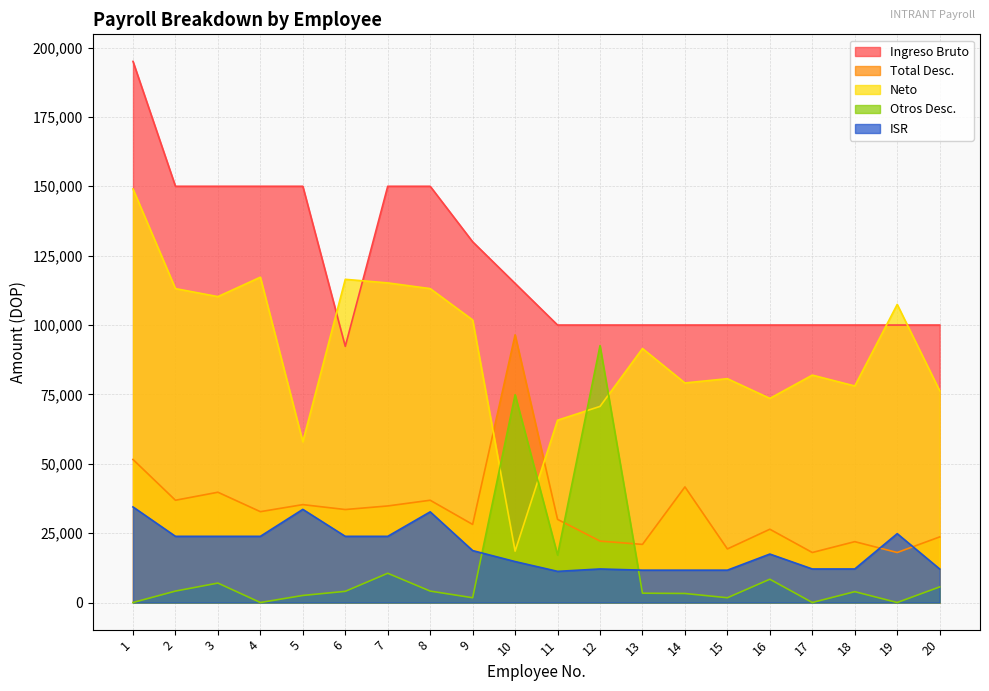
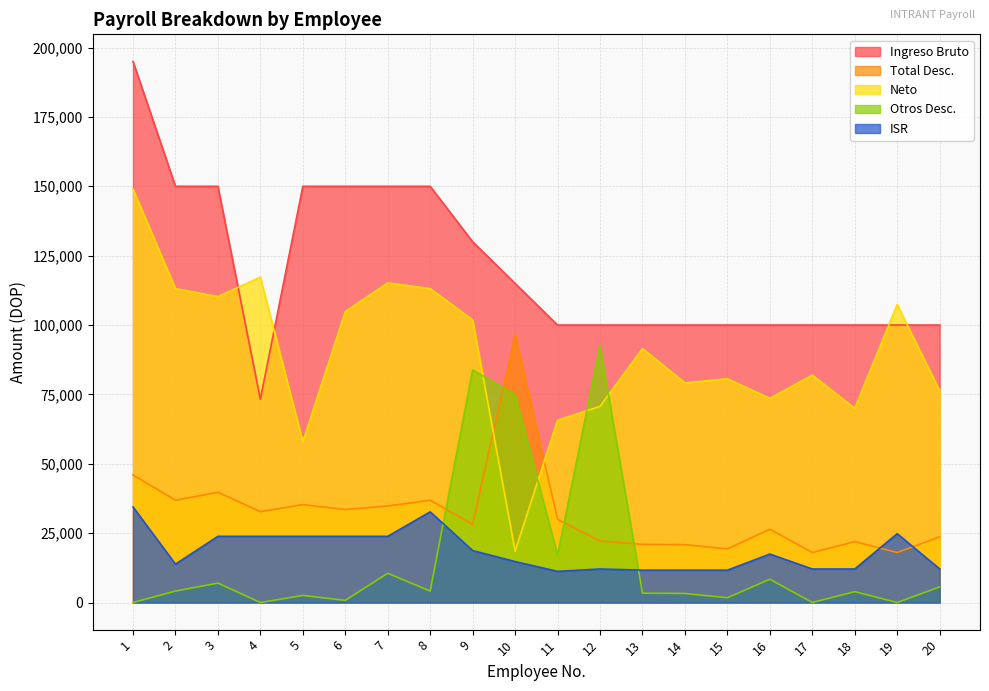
  {
    "Ingreso Bruto": {
      "1": "195,000",
      "2": "150,000",
      "3": "150,000",
-     "4": "150,000",
+     "4": "73,000",
      "5": "150,000",
-     "6": "92,000",
+     "6": "150,000",
      "7": "150,000",
      "8": "150,000",
      "9": "130,000",
      "10": "115,000",
      "11": "100,000",
      "12": "100,000",
      "13": "100,000",
      "14": "100,000",
      "15": "100,000",
      "16": "100,000",
      "17": "100,000",
      "18": "100,000",
      "19": "100,000",
      "20": "100,000"
    },
    "Total Desc.": {
-     "1": "52,000",
+     "1": "46,000",
      "2": "37,000",
      "3": "40,000",
      "4": "33,000",
      "5": "35,000",
      "6": "34,000",
      "7": "35,000",
      "8": "37,000",
      "9": "28,000",
      "10": "96,000",
      "11": "30,000",
      "12": "22,000",
      "13": "21,000",
-     "14": "42,000",
+     "14": "21,000",
      "15": "19,000",
      "16": "26,000",
      "17": "18,000",
      "18": "22,000",
      "19": "18,000",
      "20": "24,000"
    },
    "Neto": {
      "1": "149,000",
      "2": "113,000",
      "3": "110,000",
      "4": "117,000",
      "5": "58,000",
-     "6": "116,000",
+     "6": "105,000",
      "7": "115,000",
      "8": "113,000",
      "9": "102,000",
      "10": "19,000",
      "11": "66,000",
      "12": "71,000",
      "13": "92,000",
      "14": "79,000",
      "15": "81,000",
      "16": "74,000",
      "17": "82,000",
-     "18": "78,000",
+     "18": "70,000",
      "19": "107,000",
      "20": "76,000"
    },
    "Otros Desc.": {
      "1": "0",
      "2": "4,000",
      "3": "7,000",
      "4": "0",
      "5": "3,000",
-     "6": "4,000",
+     "6": "1,000",
      "7": "11,000",
      "8": "4,000",
-     "9": "2,000",
+     "9": "84,000",
      "10": "75,000",
      "11": "17,000",
      "12": "93,000",
      "13": "3,000",
      "14": "3,000",
      "15": "2,000",
      "16": "8,000",
      "17": "0",
      "18": "4,000",
      "19": "0",
      "20": "6,000"
    },
    "ISR": {
      "1": "34,000",
-     "2": "24,000",
+     "2": "14,000",
      "3": "24,000",
      "4": "24,000",
-     "5": "34,000",
+     "5": "24,000",
      "6": "24,000",
      "7": "24,000",
      "8": "33,000",
      "9": "19,000",
      "10": "15,000",
      "11": "11,000",
      "12": "12,000",
      "13": "12,000",
      "14": "12,000",
      "15": "12,000",
      "16": "17,000",
      "17": "12,000",
      "18": "12,000",
      "19": "25,000",
      "20": "12,000"
    }
  }
